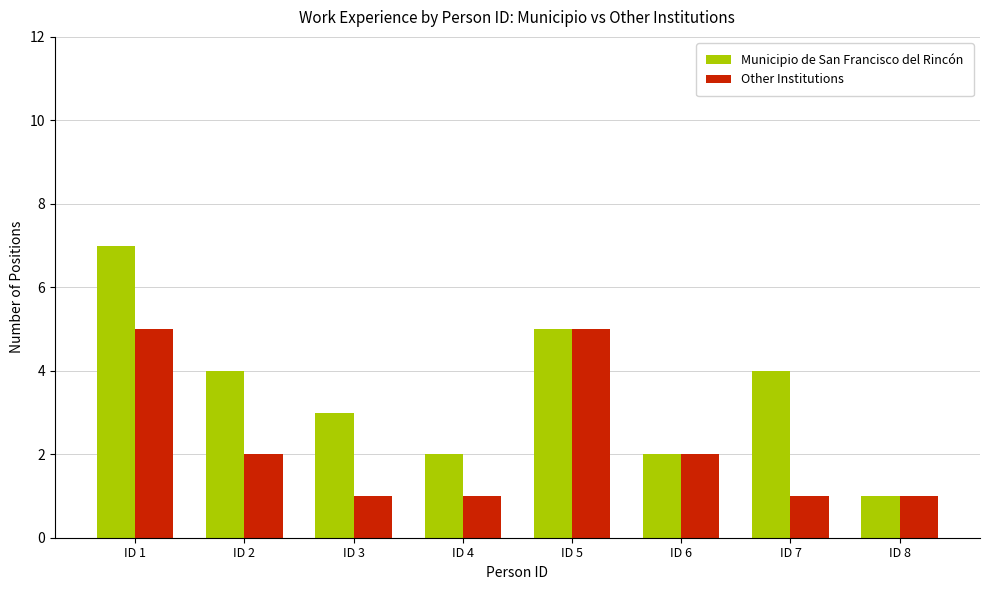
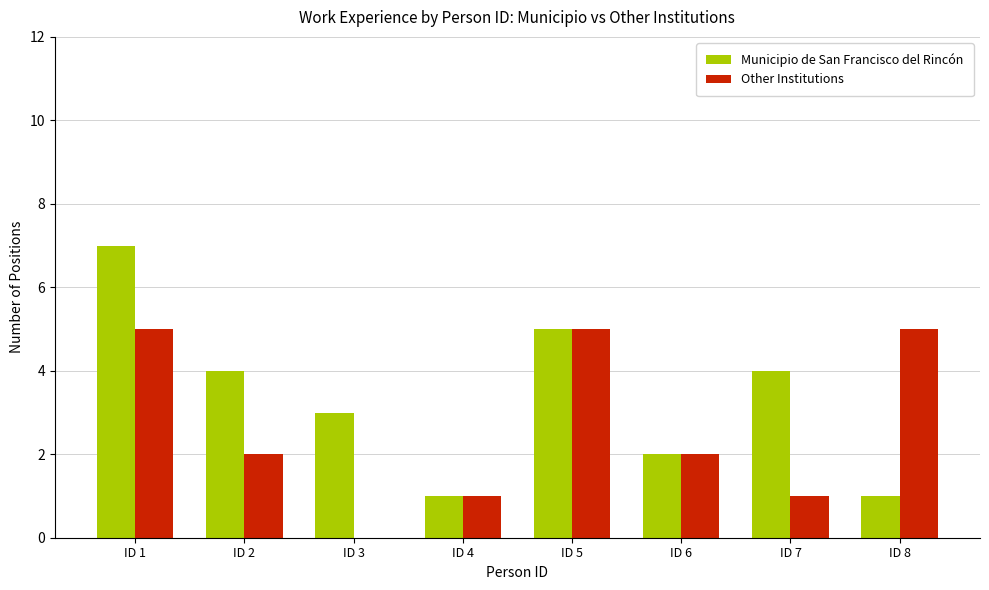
  {
    "Municipio de San Francisco del Rincón": {
      "ID 1": 7,
      "ID 2": 4,
      "ID 3": 3,
-     "ID 4": 2,
+     "ID 4": 1,
      "ID 5": 5,
      "ID 6": 2,
      "ID 7": 4,
      "ID 8": 1
    },
    "Other Institutions": {
      "ID 1": 5,
      "ID 2": 2,
-     "ID 3": 1,
+     "ID 3": 0,
      "ID 4": 1,
      "ID 5": 5,
      "ID 6": 2,
      "ID 7": 1,
-     "ID 8": 1
+     "ID 8": 5
    }
  }
